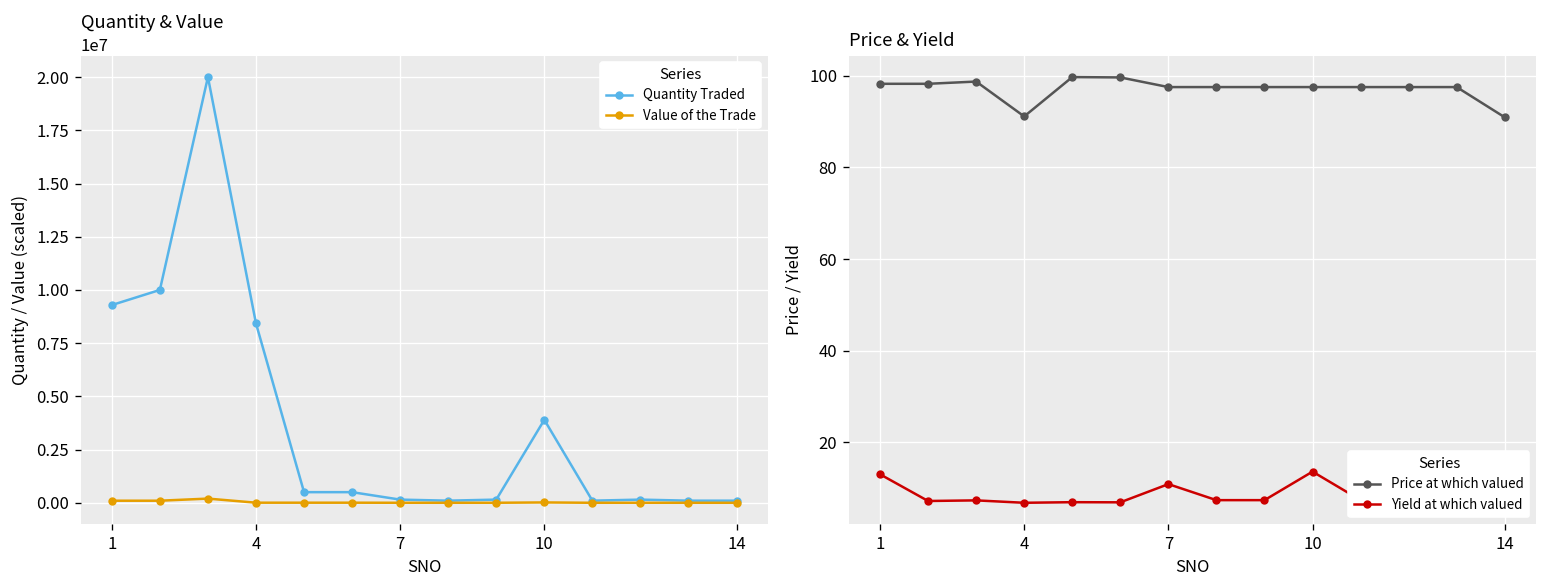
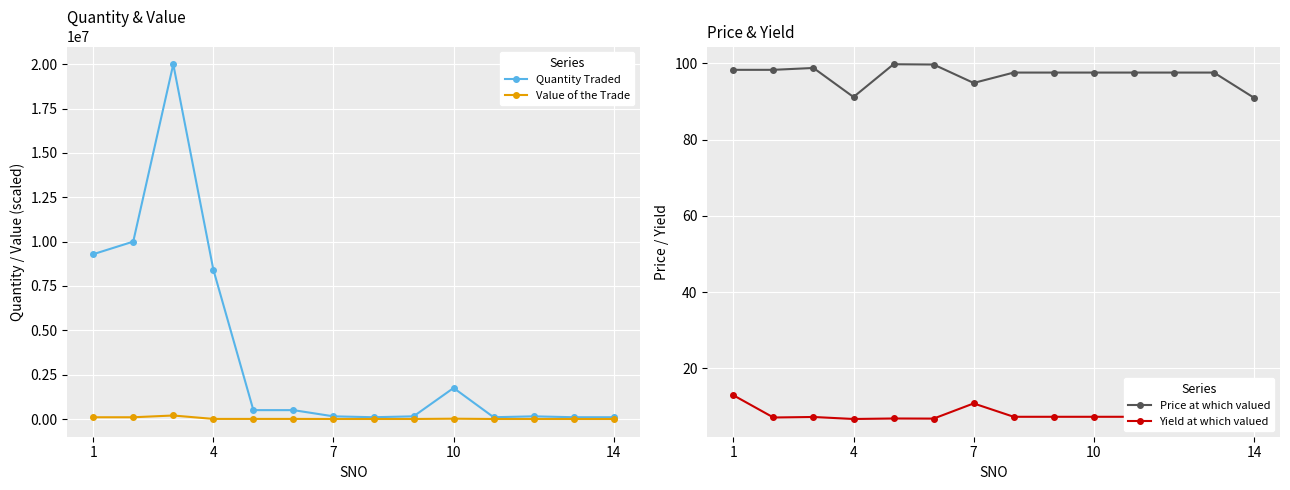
  {
    "Quantity & Value": {
      "Quantity Traded": {
        "1": 9300000,
        "4": 8400000,
        "7": 200000,
-       "10": 3900000
+       "10": 1800000
      },
      "Value of the Trade": {
        "1": 100000,
        "4": 0,
        "7": 0,
        "10": 0
      }
    },
    "Price & Yield": {
      "Price at which valued": {
        "1": 98,
        "4": 91,
-       "7": 98,
+       "7": 95,
        "10": 98,
        "14": 91
      },
      "Yield at which valued": {
        "1": 13,
        "4": 7,
        "7": 11,
-       "10": 14
+       "10": 7
      }
    }
  }
